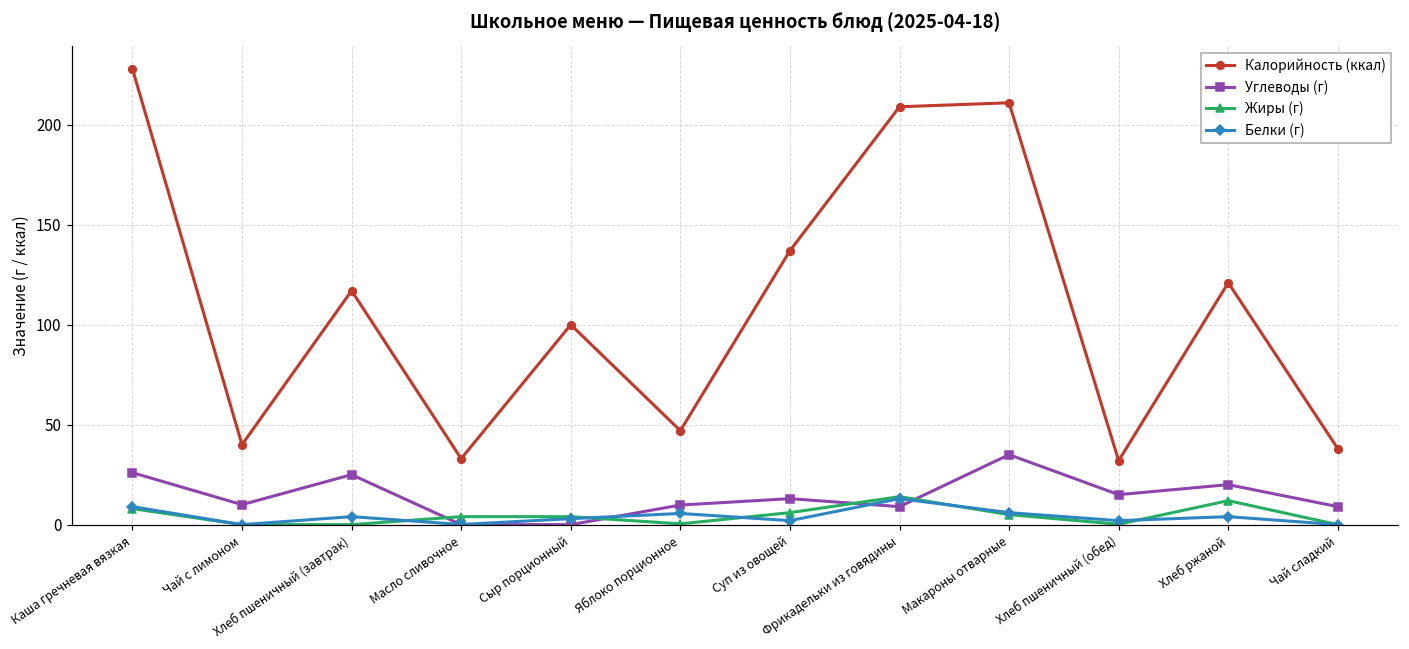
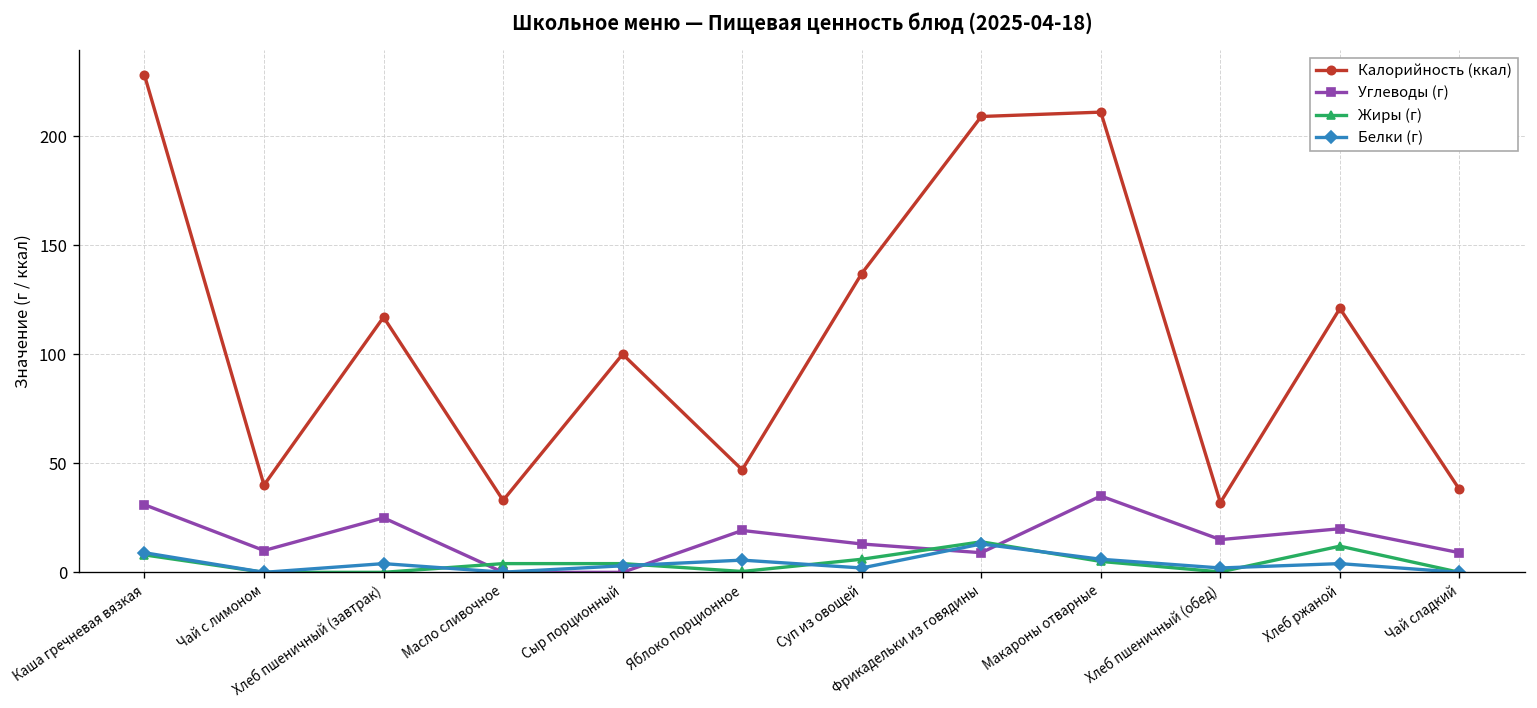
  {
    "Калорийность (ккал)": {
      "Каша гречневая вязкая": 228,
      "Чай с лимоном": 40,
      "Хлеб пшеничный (завтрак)": 117,
      "Масло сливочное": 33,
      "Сыр порционный": 100,
      "Яблоко порционное": 47,
      "Суп из овощей": 137,
      "Фрикадельки из говядины": 209,
      "Макароны отварные": 211,
      "Хлеб пшеничный (обед)": 32,
      "Хлеб ржаной": 121,
      "Чай сладкий": 38
    },
    "Углеводы (г)": {
-     "Каша гречневая вязкая": 26,
+     "Каша гречневая вязкая": 31,
      "Чай с лимоном": 10,
      "Хлеб пшеничный (завтрак)": 25,
      "Сыр порционный": 0,
-     "Яблоко порционное": 10,
+     "Яблоко порционное": 19,
      "Суп из овощей": 13,
      "Фрикадельки из говядины": 9,
      "Макароны отварные": 35,
      "Хлеб пшеничный (обед)": 15,
      "Хлеб ржаной": 20,
      "Чай сладкий": 9
    },
    "Жиры (г)": {
      "Хлеб пшеничный (завтрак)": 0,
      "Масло сливочное": 4,
      "Яблоко порционное": 0,
      "Суп из овощей": 6,
      "Хлеб пшеничный (обед)": 0,
      "Хлеб ржаной": 12
    },
    "Белки (г)": {
      "Хлеб пшеничный (завтрак)": 4,
      "Яблоко порционное": 6,
      "Суп из овощей": 2,
      "Хлеб пшеничный (обед)": 2,
      "Хлеб ржаной": 4
    }
  }
